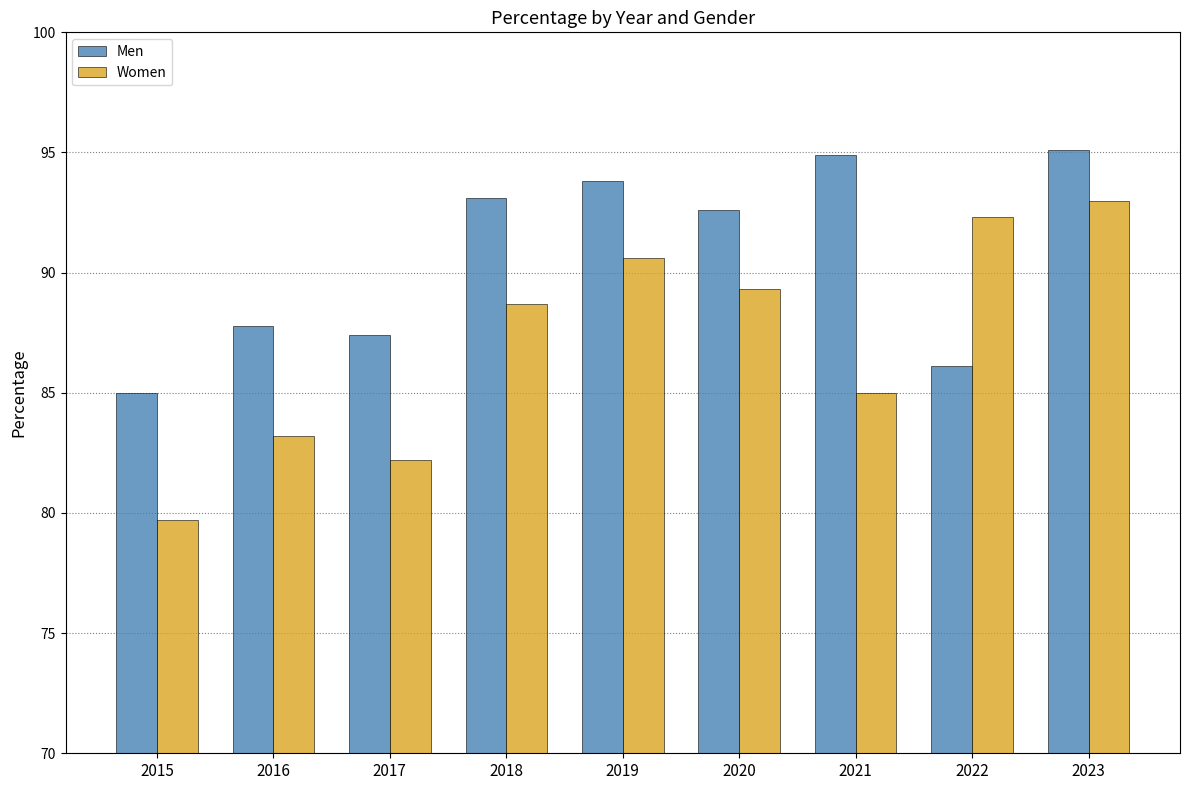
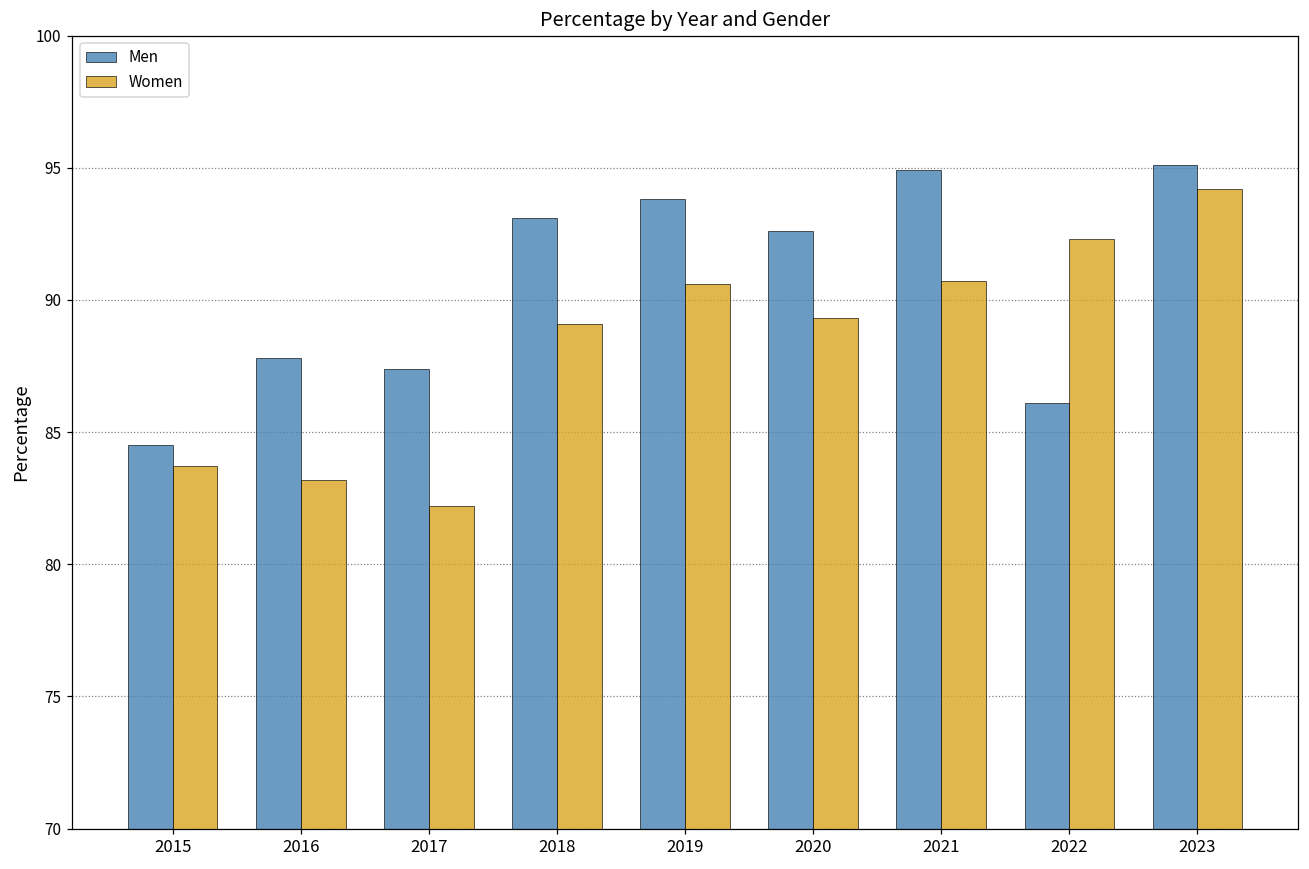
  {
    "Men": {
-     "2015": 85.0,
+     "2015": 84.5,
      "2016": 87.8,
      "2017": 87.4,
      "2018": 93.1,
      "2019": 93.8,
      "2020": 92.6,
      "2021": 94.9,
      "2022": 86.1,
      "2023": 95.1
    },
    "Women": {
-     "2015": 79.7,
+     "2015": 83.7,
      "2016": 83.2,
      "2017": 82.2,
-     "2018": 88.7,
+     "2018": 89.1,
      "2019": 90.6,
      "2020": 89.3,
-     "2021": 85.0,
+     "2021": 90.7,
      "2022": 92.3,
-     "2023": 93.0
+     "2023": 94.2
    }
  }
